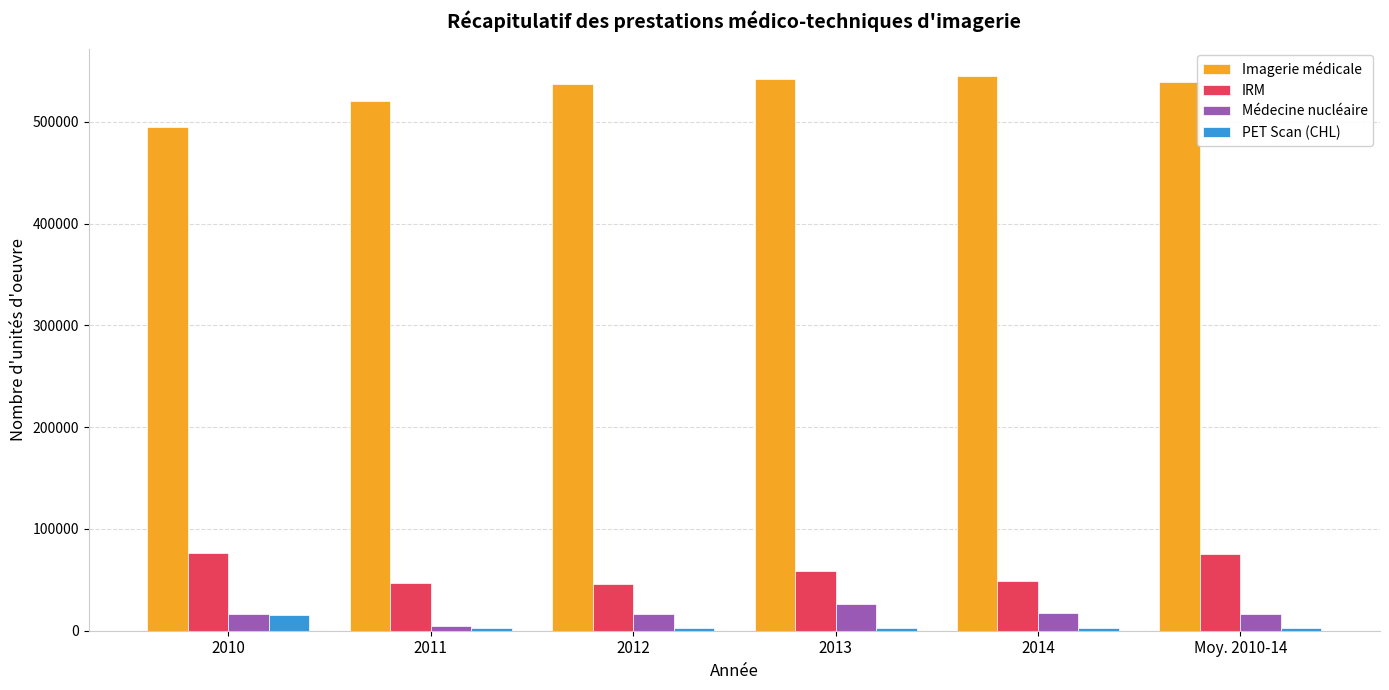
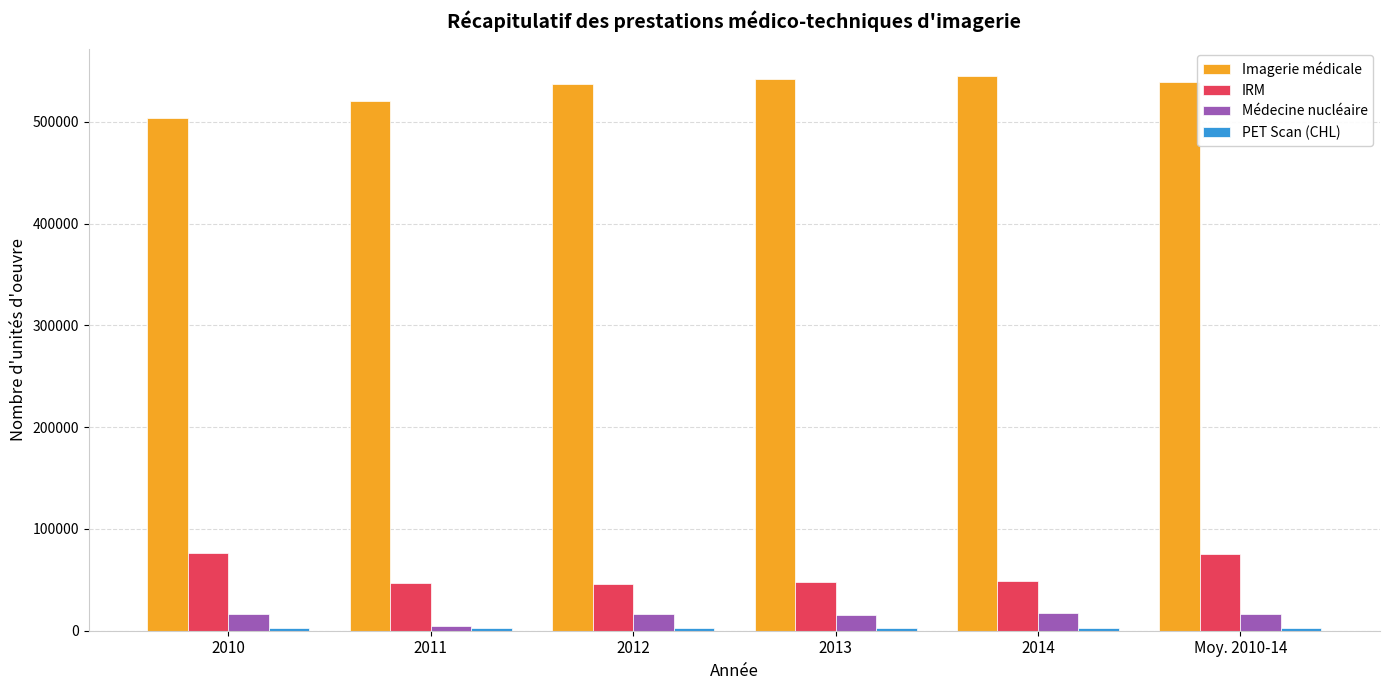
  {
    "Imagerie médicale": {
-     "2010": 494000,
+     "2010": 503000,
      "2011": 520000,
      "2012": 537000,
      "2013": 541000,
      "2014": 545000,
      "Moy. 2010-14": 539000
    },
    "IRM": {
      "2010": 77000,
      "2011": 47000,
      "2012": 46000,
-     "2013": 59000,
+     "2013": 48000,
      "2014": 48000,
      "Moy. 2010-14": 75000
    },
    "Médecine nucléaire": {
      "2010": 16000,
      "2011": 5000,
      "2012": 16000,
-     "2013": 26000,
+     "2013": 16000,
      "2014": 17000,
      "Moy. 2010-14": 17000
    },
    "PET Scan (CHL)": {
-     "2010": 15000,
+     "2010": 2000,
      "2012": 2000,
      "2013": 3000,
      "2014": 3000,
      "Moy. 2010-14": 2000
    }
  }
